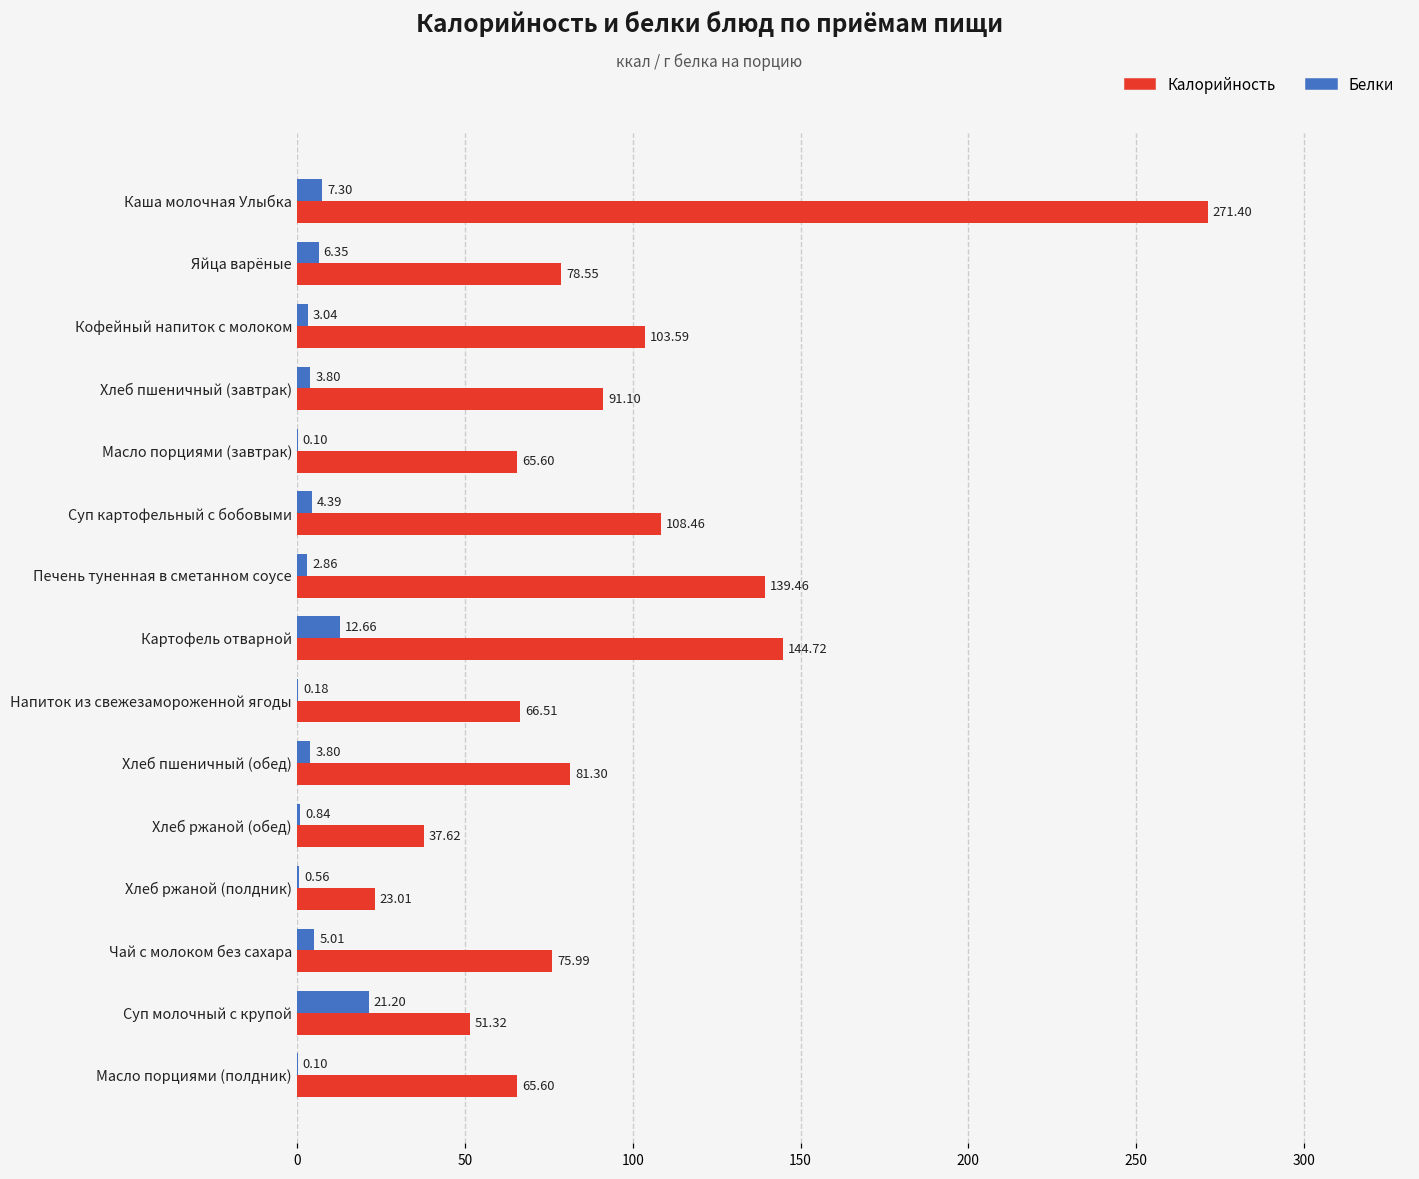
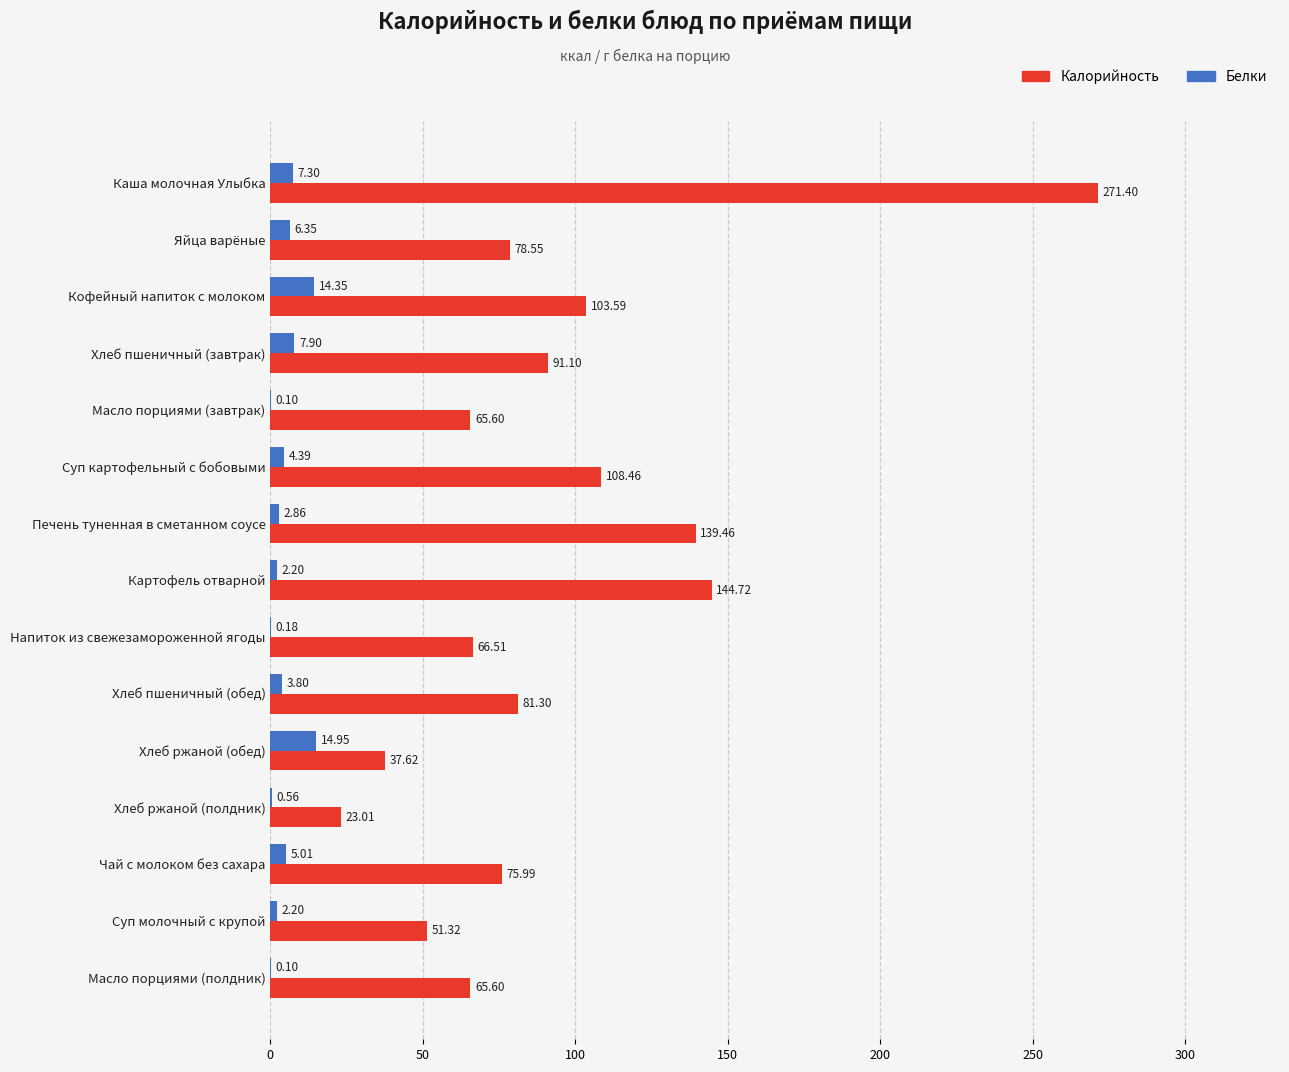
  {
    "Калорийность": {
      "Каша молочная Улыбка": 271.40,
      "Яйца варёные": 78.55,
      "Кофейный напиток с молоком": 103.59,
      "Хлеб пшеничный (завтрак)": 91.10,
      "Масло порциями (завтрак)": 65.60,
      "Суп картофельный с бобовыми": 108.46,
      "Печень туненная в сметанном соусе": 139.46,
      "Картофель отварной": 144.72,
      "Напиток из свежезамороженной ягоды": 66.51,
      "Хлеб пшеничный (обед)": 81.30,
      "Хлеб ржаной (обед)": 37.62,
      "Хлеб ржаной (полдник)": 23.01,
      "Чай с молоком без сахара": 75.99,
      "Суп молочный с крупой": 51.32,
      "Масло порциями (полдник)": 65.60
    },
    "Белки": {
      "Каша молочная Улыбка": 7.30,
      "Яйца варёные": 6.35,
-     "Кофейный напиток с молоком": 3.04,
-     "Хлеб пшеничный (завтрак)": 3.80,
+     "Кофейный напиток с молоком": 14.35,
+     "Хлеб пшеничный (завтрак)": 7.90,
      "Масло порциями (завтрак)": 0.10,
      "Суп картофельный с бобовыми": 4.39,
      "Печень туненная в сметанном соусе": 2.86,
-     "Картофель отварной": 12.66,
+     "Картофель отварной": 2.20,
      "Напиток из свежезамороженной ягоды": 0.18,
      "Хлеб пшеничный (обед)": 3.80,
-     "Хлеб ржаной (обед)": 0.84,
+     "Хлеб ржаной (обед)": 14.95,
      "Хлеб ржаной (полдник)": 0.56,
      "Чай с молоком без сахара": 5.01,
-     "Суп молочный с крупой": 21.20,
+     "Суп молочный с крупой": 2.20,
      "Масло порциями (полдник)": 0.10
    }
  }
